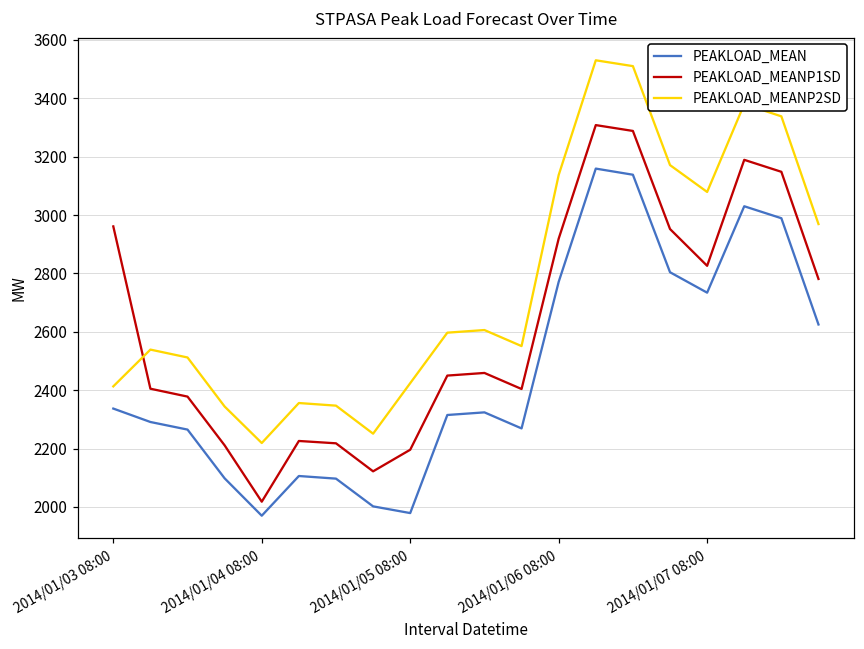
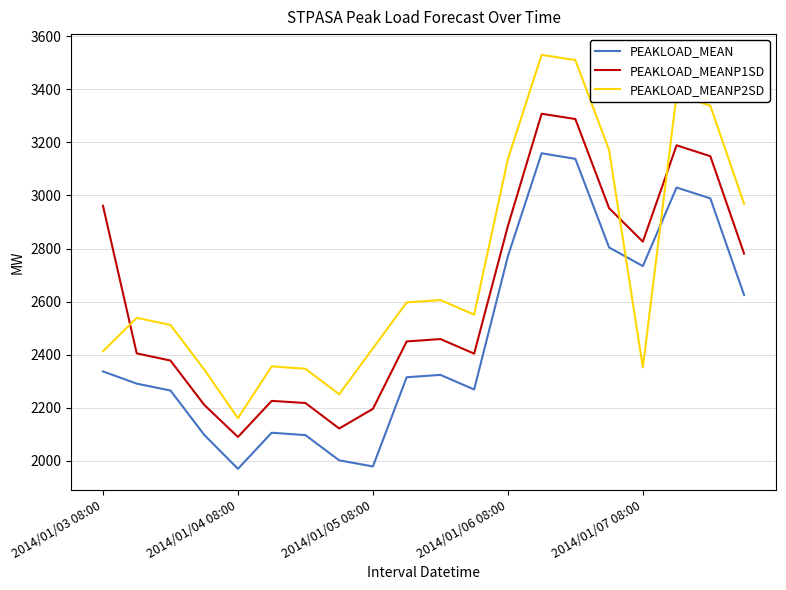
  {
    "PEAKLOAD_MEAN": {
      "2014/01/03 08:00": 2340,
      "2014/01/04 08:00": 1970,
      "2014/01/05 08:00": 1980,
      "2014/01/06 08:00": 2770,
      "2014/01/07 08:00": 2730
    },
    "PEAKLOAD_MEANP1SD": {
      "2014/01/03 08:00": 2960,
-     "2014/01/04 08:00": 2020,
+     "2014/01/04 08:00": 2090,
      "2014/01/05 08:00": 2200,
-     "2014/01/06 08:00": 2920,
+     "2014/01/06 08:00": 2890,
      "2014/01/07 08:00": 2830
    },
    "PEAKLOAD_MEANP2SD": {
      "2014/01/03 08:00": 2410,
-     "2014/01/04 08:00": 2220,
+     "2014/01/04 08:00": 2160,
      "2014/01/05 08:00": 2420,
      "2014/01/06 08:00": 3140,
-     "2014/01/07 08:00": 3080
+     "2014/01/07 08:00": 2350
    }
  }
